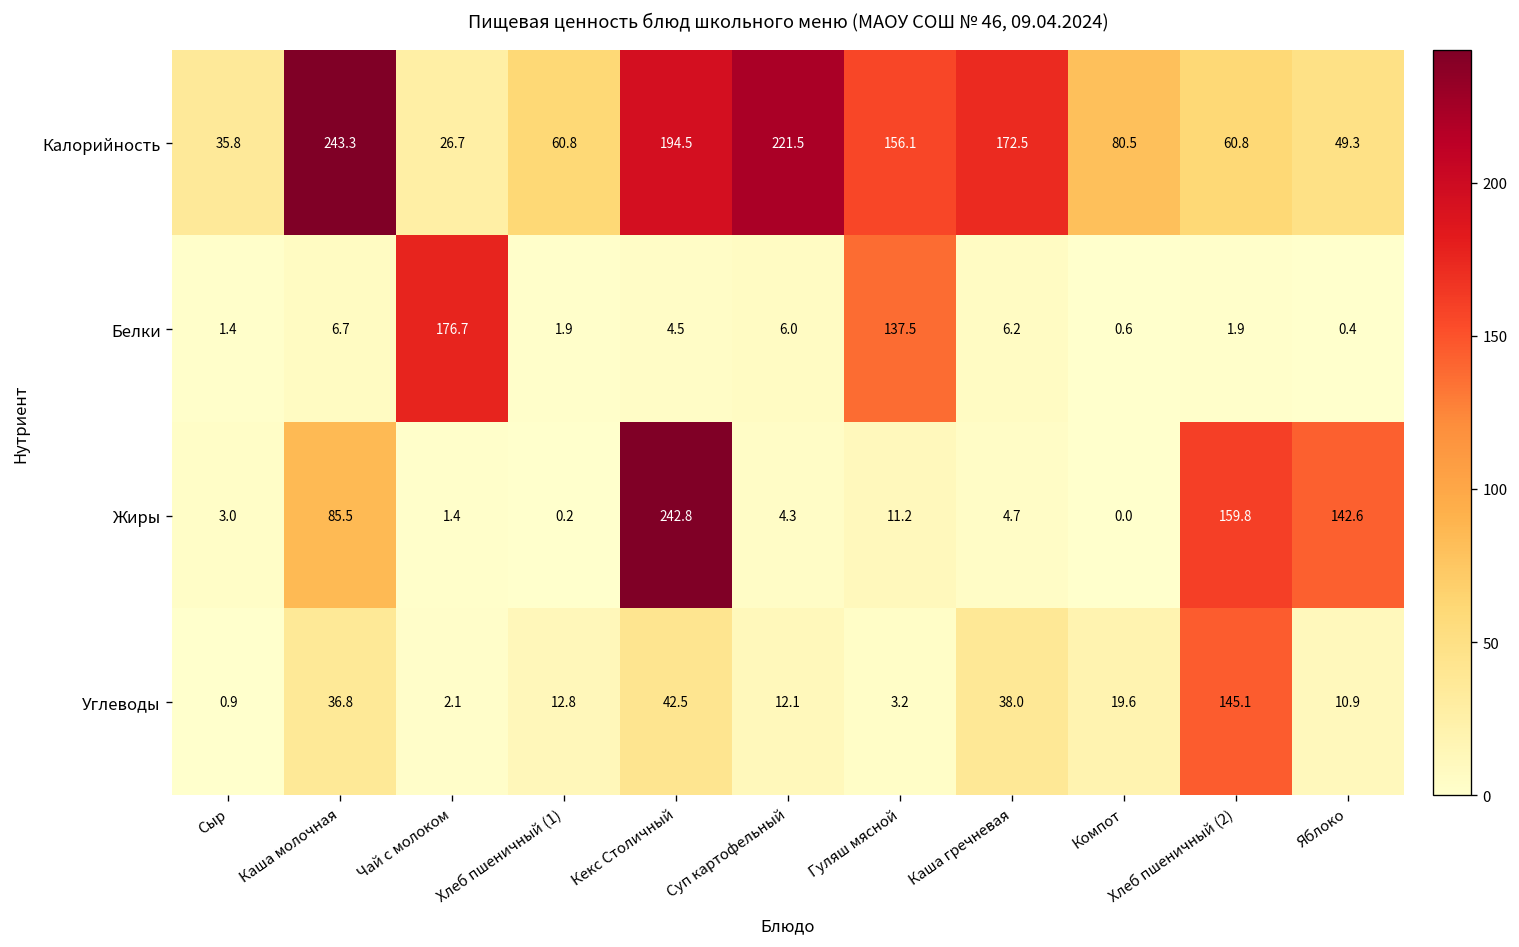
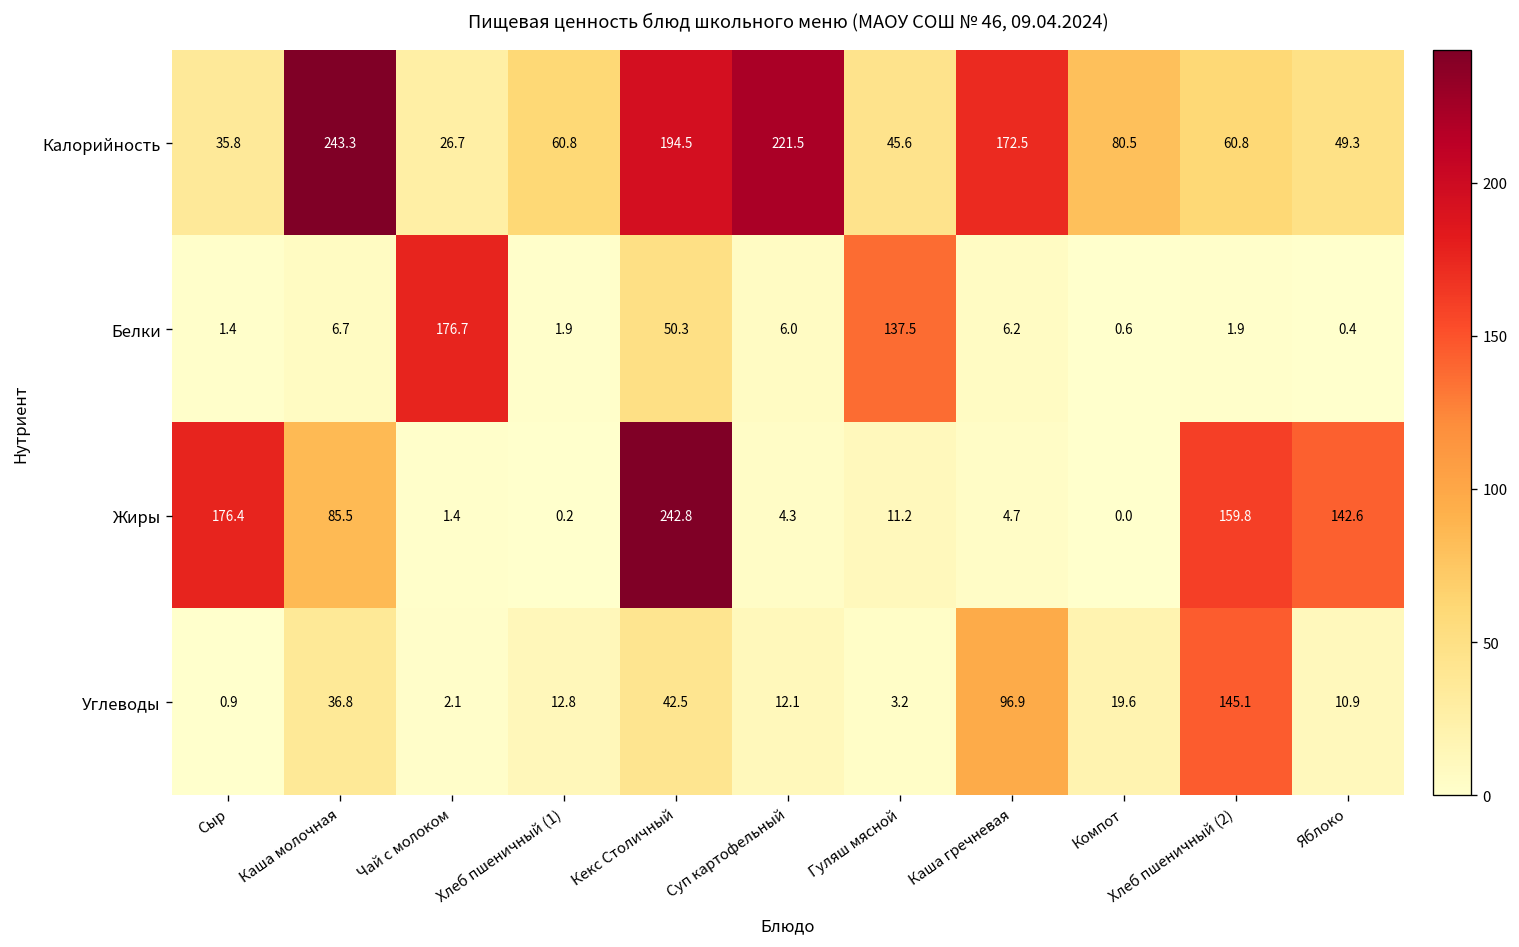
  {
    "Калорийность": {
      "Сыр": 35.8,
      "Каша молочная": 243.3,
      "Чай с молоком": 26.7,
      "Хлеб пшеничный (1)": 60.8,
      "Кекс Столичный": 194.5,
      "Суп картофельный": 221.5,
-     "Гуляш мясной": 156.1,
+     "Гуляш мясной": 45.6,
      "Каша гречневая": 172.5,
      "Компот": 80.5,
      "Хлеб пшеничный (2)": 60.8,
      "Яблоко": 49.3
    },
    "Белки": {
      "Сыр": 1.4,
      "Каша молочная": 6.7,
      "Чай с молоком": 176.7,
      "Хлеб пшеничный (1)": 1.9,
-     "Кекс Столичный": 4.5,
+     "Кекс Столичный": 50.3,
      "Суп картофельный": 6.0,
      "Гуляш мясной": 137.5,
      "Каша гречневая": 6.2,
      "Компот": 0.6,
      "Хлеб пшеничный (2)": 1.9,
      "Яблоко": 0.4
    },
    "Жиры": {
-     "Сыр": 3.0,
+     "Сыр": 176.4,
      "Каша молочная": 85.5,
      "Чай с молоком": 1.4,
      "Хлеб пшеничный (1)": 0.2,
      "Кекс Столичный": 242.8,
      "Суп картофельный": 4.3,
      "Гуляш мясной": 11.2,
      "Каша гречневая": 4.7,
      "Компот": 0.0,
      "Хлеб пшеничный (2)": 159.8,
      "Яблоко": 142.6
    },
    "Углеводы": {
      "Сыр": 0.9,
      "Каша молочная": 36.8,
      "Чай с молоком": 2.1,
      "Хлеб пшеничный (1)": 12.8,
      "Кекс Столичный": 42.5,
      "Суп картофельный": 12.1,
      "Гуляш мясной": 3.2,
-     "Каша гречневая": 38.0,
+     "Каша гречневая": 96.9,
      "Компот": 19.6,
      "Хлеб пшеничный (2)": 145.1,
      "Яблоко": 10.9
    }
  }
